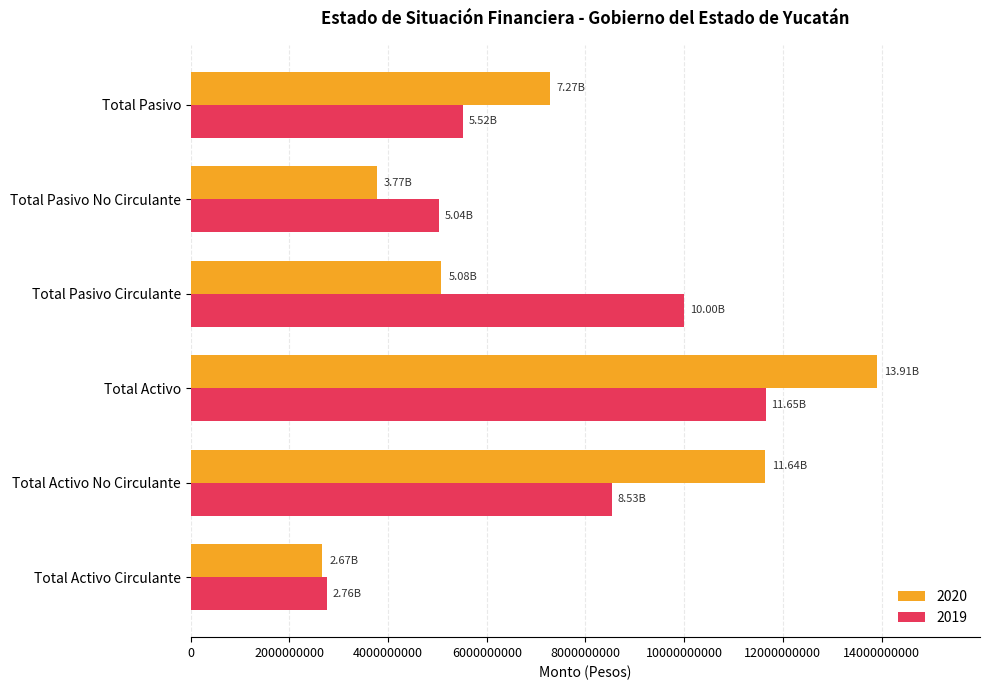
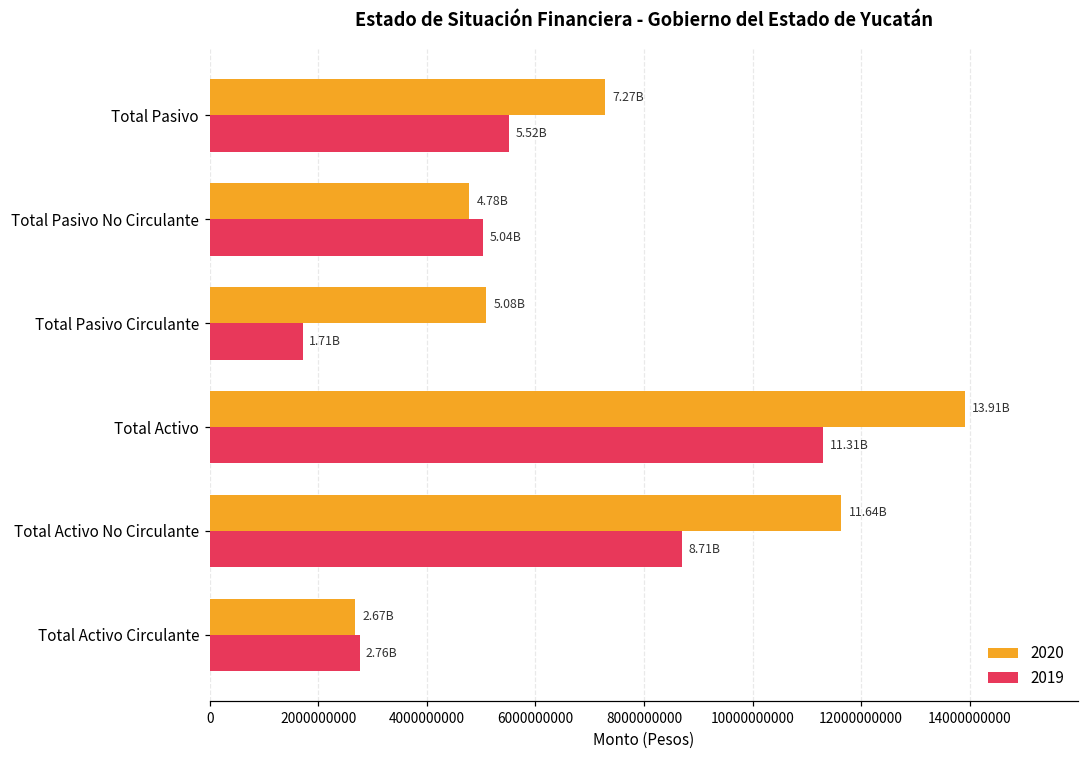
  {
    "2020": {
      "Total Pasivo": "7.27B",
-     "Total Pasivo No Circulante": "3.77B",
+     "Total Pasivo No Circulante": "4.78B",
      "Total Pasivo Circulante": "5.08B",
      "Total Activo": "13.91B",
      "Total Activo No Circulante": "11.64B",
      "Total Activo Circulante": "2.67B"
    },
    "2019": {
      "Total Pasivo": "5.52B",
      "Total Pasivo No Circulante": "5.04B",
-     "Total Pasivo Circulante": "10.00B",
-     "Total Activo": "11.65B",
-     "Total Activo No Circulante": "8.53B",
+     "Total Pasivo Circulante": "1.71B",
+     "Total Activo": "11.31B",
+     "Total Activo No Circulante": "8.71B",
      "Total Activo Circulante": "2.76B"
    }
  }
